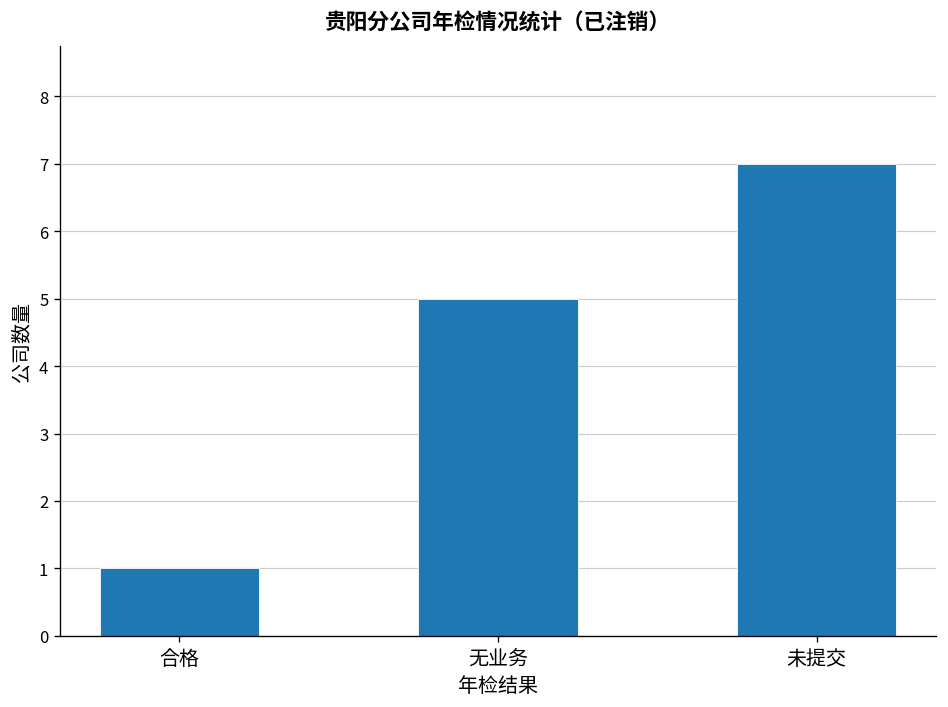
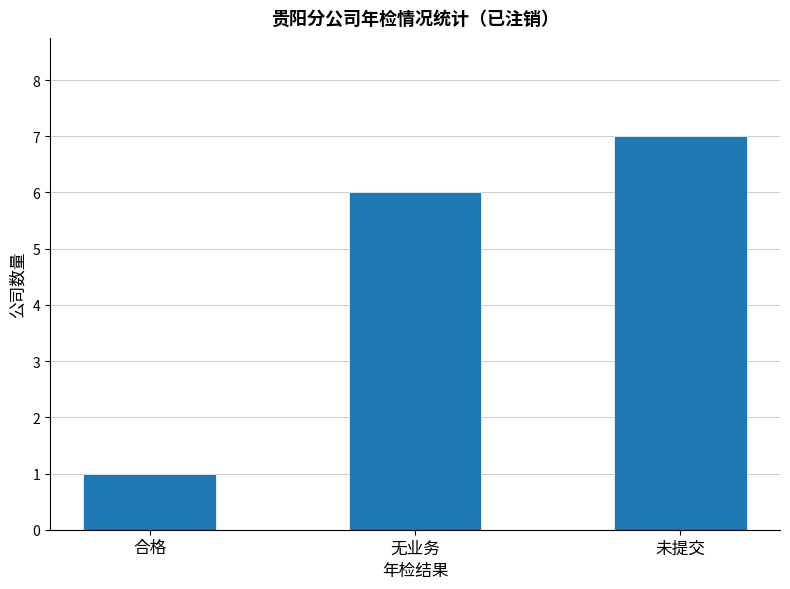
  {
    "合格": 1,
-   "无业务": 5,
+   "无业务": 6,
    "未提交": 7
  }
